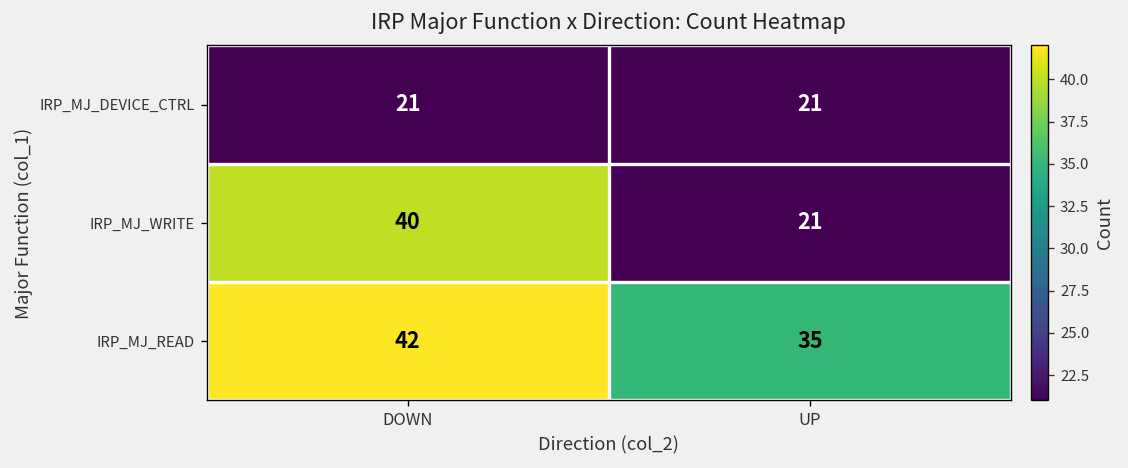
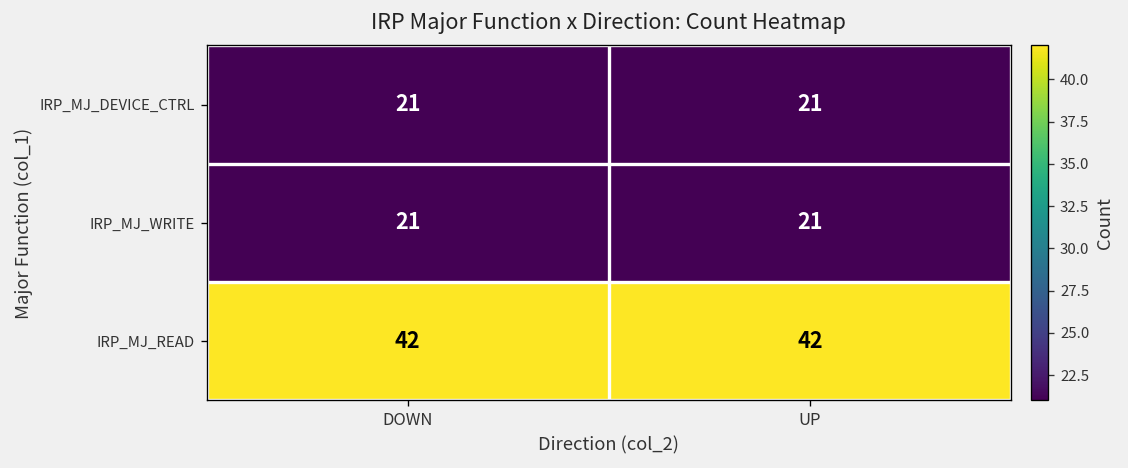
  {
    "IRP_MJ_DEVICE_CTRL": {
      "DOWN": 21,
      "UP": 21
    },
    "IRP_MJ_WRITE": {
-     "DOWN": 40,
+     "DOWN": 21,
      "UP": 21
    },
    "IRP_MJ_READ": {
      "DOWN": 42,
-     "UP": 35
+     "UP": 42
    }
  }
